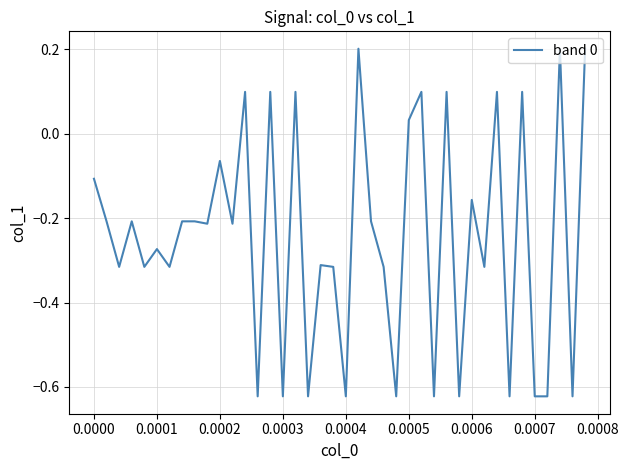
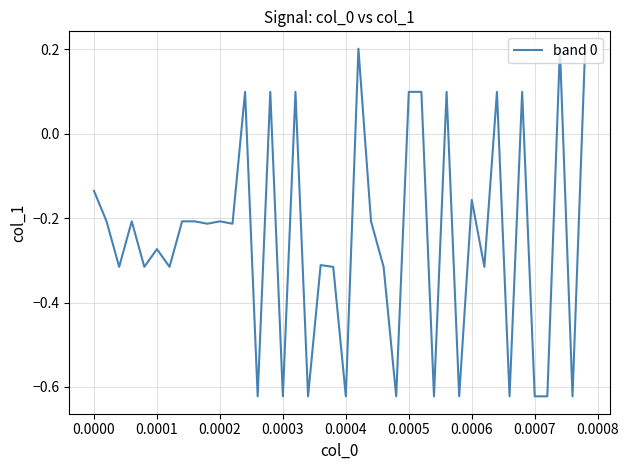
  {
-   "0.0000": -0.11,
+   "0.0000": -0.14,
    "0.0001": -0.27,
-   "0.0002": -0.06,
+   "0.0002": -0.21,
    "0.0003": -0.62,
    "0.0004": -0.62,
-   "0.0005": 0.03,
+   "0.0005": 0.10,
    "0.0006": -0.16,
    "0.0007": -0.62
  }
